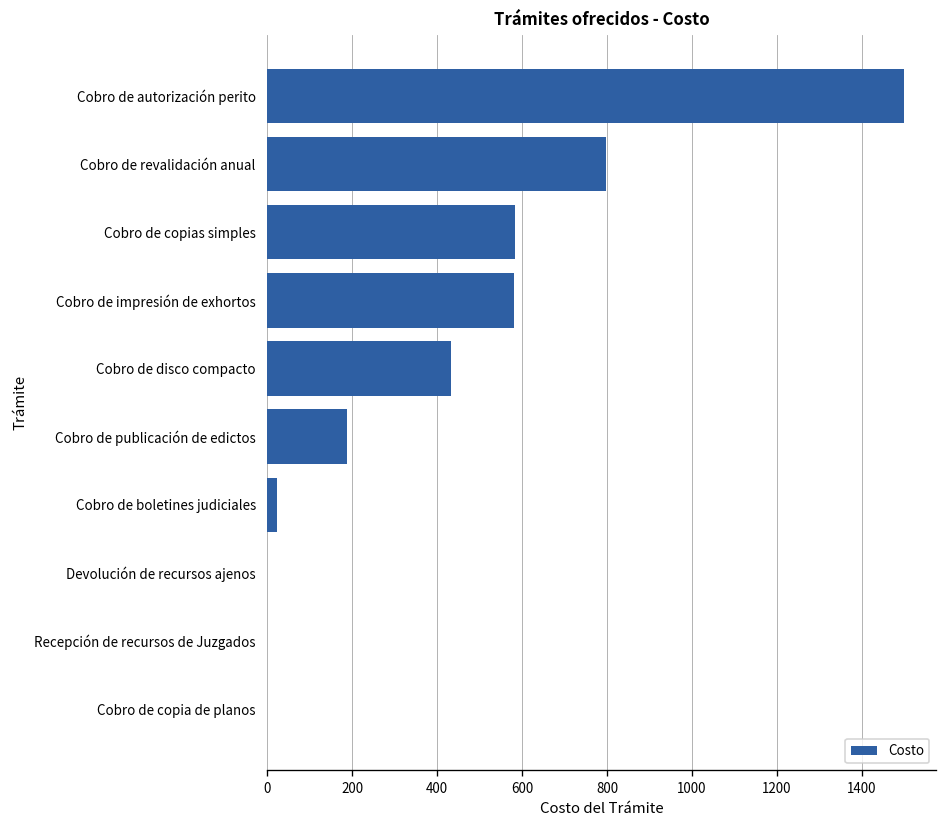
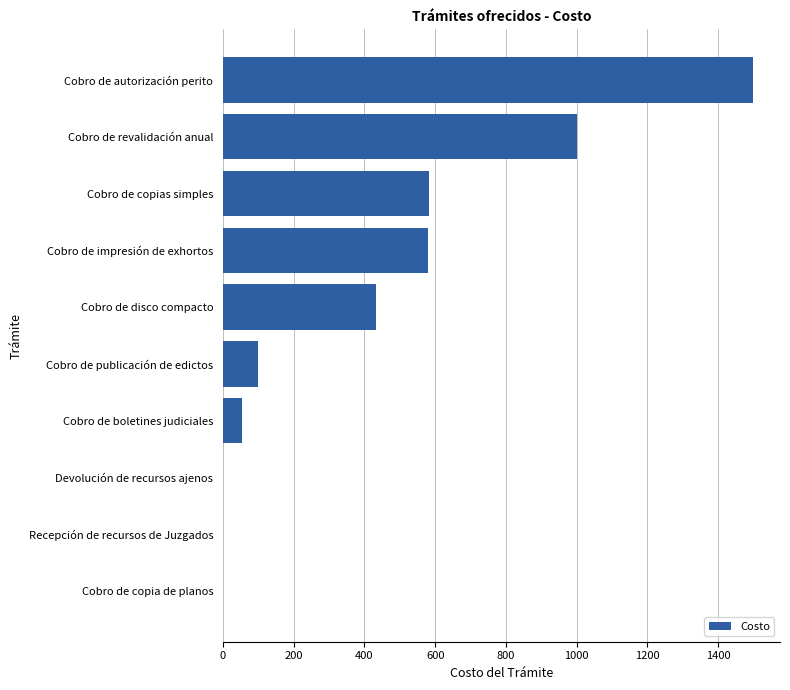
  {
    "Cobro de autorización perito": 1500,
-   "Cobro de revalidación anual": 800,
+   "Cobro de revalidación anual": 1000,
    "Cobro de copias simples": 580,
    "Cobro de impresión de exhortos": 580,
    "Cobro de disco compacto": 430,
-   "Cobro de publicación de edictos": 190,
-   "Cobro de boletines judiciales": 20,
+   "Cobro de publicación de edictos": 100,
+   "Cobro de boletines judiciales": 60,
    "Devolución de recursos ajenos": 0,
    "Recepción de recursos de Juzgados": 0,
    "Cobro de copia de planos": 0
  }
